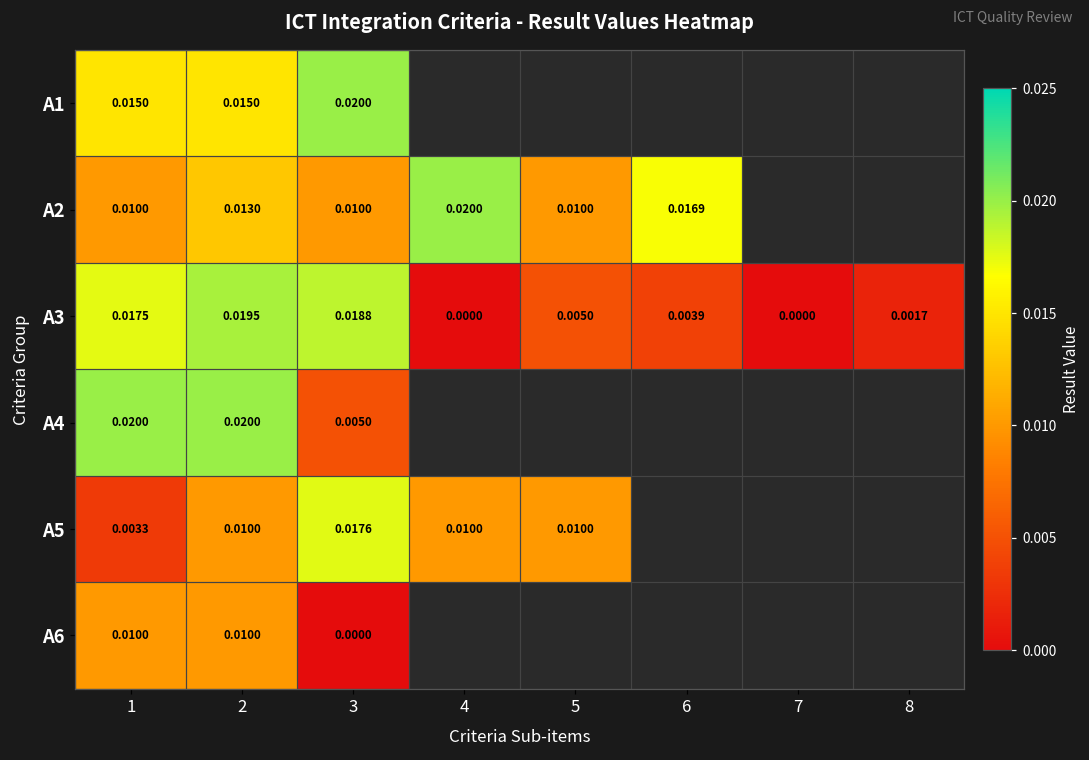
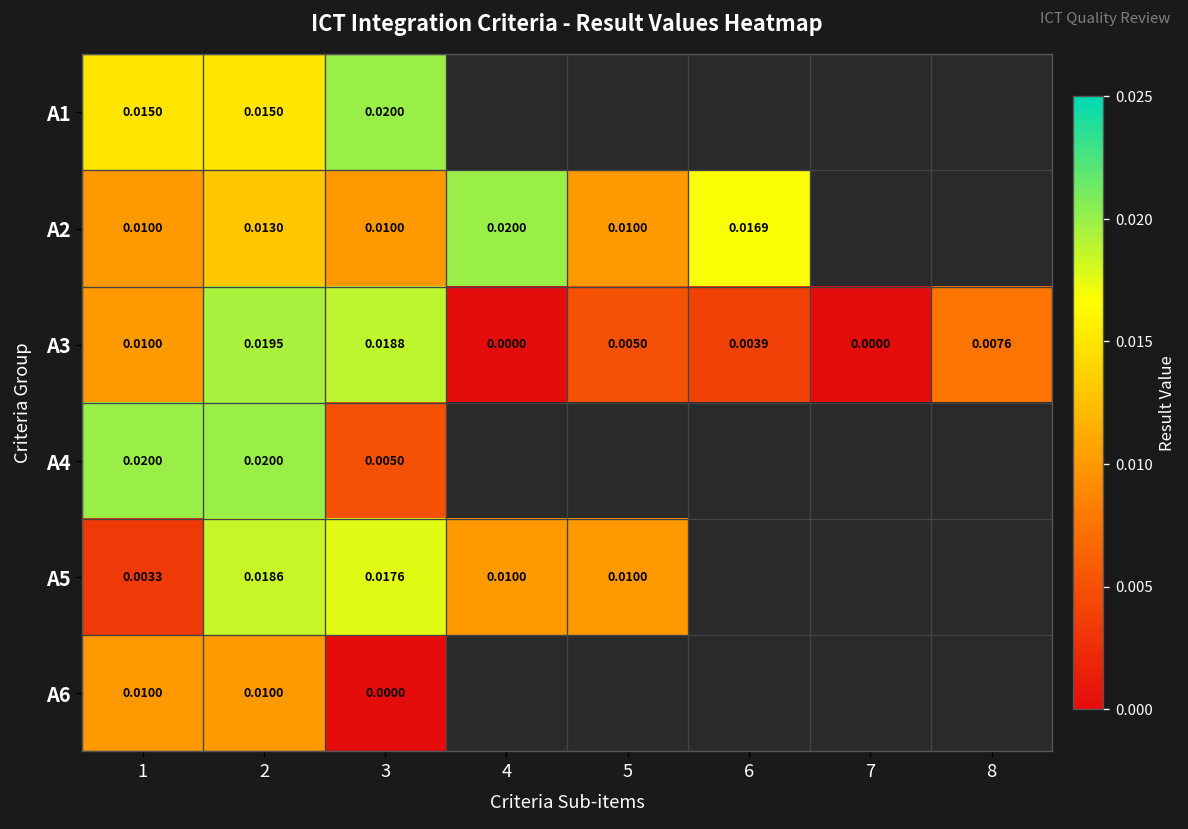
  {
    "A1": {
      "1": 0.0150,
      "2": 0.0150,
      "3": 0.0200
    },
    "A2": {
      "1": 0.0100,
      "2": 0.0130,
      "3": 0.0100,
      "4": 0.0200,
      "5": 0.0100,
      "6": 0.0169
    },
    "A3": {
-     "1": 0.0175,
+     "1": 0.0100,
      "2": 0.0195,
      "3": 0.0188,
      "4": 0.0000,
      "5": 0.0050,
      "6": 0.0039,
      "7": 0.0000,
-     "8": 0.0017
+     "8": 0.0076
    },
    "A4": {
      "1": 0.0200,
      "2": 0.0200,
      "3": 0.0050
    },
    "A5": {
      "1": 0.0033,
-     "2": 0.0100,
+     "2": 0.0186,
      "3": 0.0176,
      "4": 0.0100,
      "5": 0.0100
    },
    "A6": {
      "1": 0.0100,
      "2": 0.0100,
      "3": 0.0000
    }
  }
